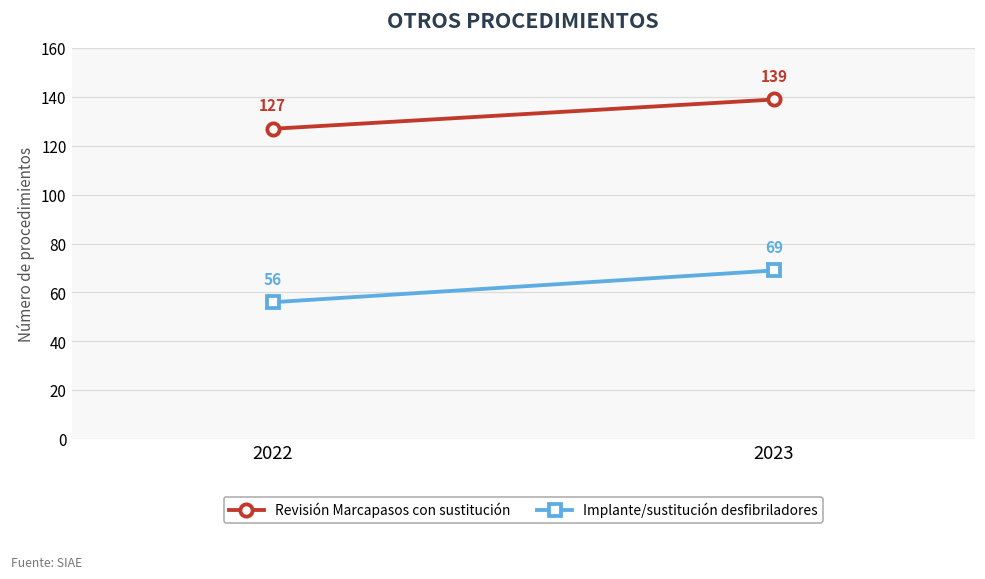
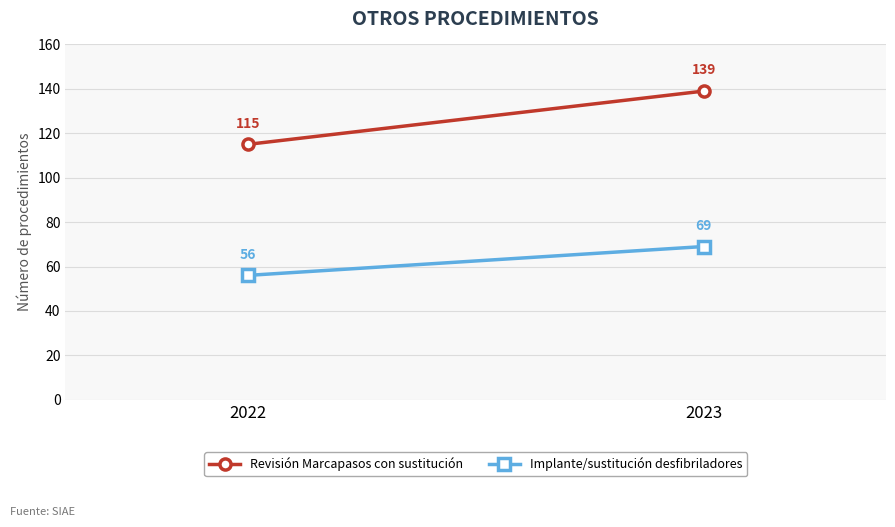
  {
    "Revisión Marcapasos con sustitución": {
-     "2022": 127,
+     "2022": 115,
      "2023": 139
    },
    "Implante/sustitución desfibriladores": {
      "2022": 56,
      "2023": 69
    }
  }
